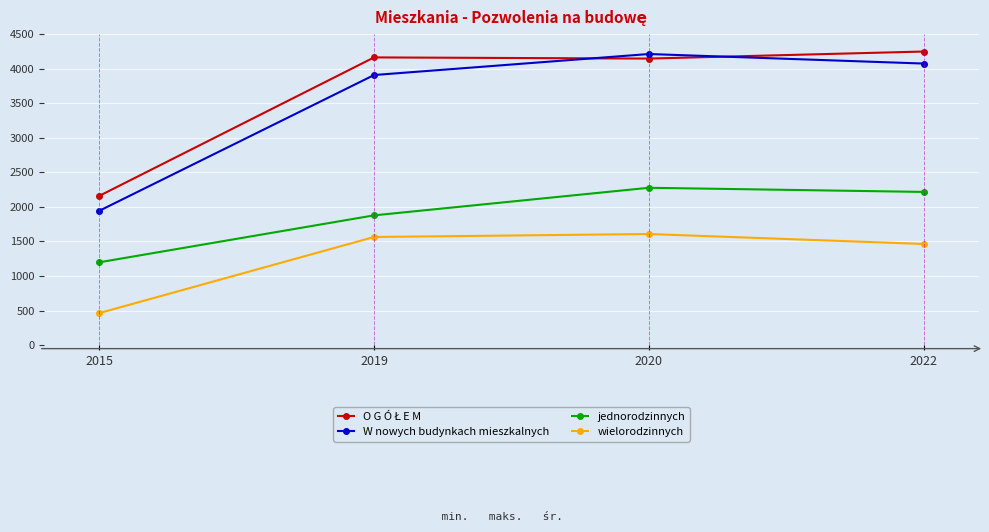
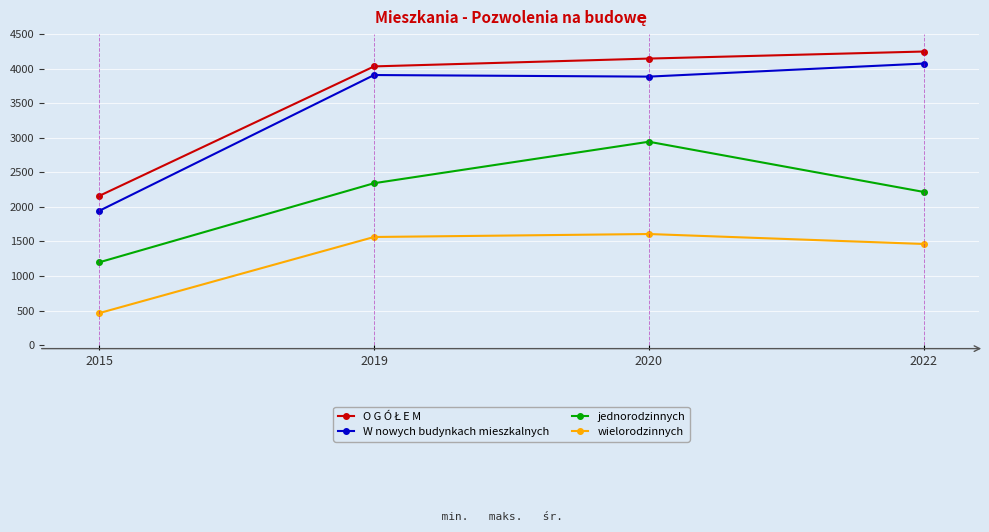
  {
    "O G Ó Ł E M": {
      "2015": 2200,
-     "2019": 4200,
+     "2019": 4000,
      "2020": 4100,
      "2022": 4200
    },
    "W nowych budynkach mieszkalnych": {
      "2015": 1900,
      "2019": 3900,
-     "2020": 4200,
+     "2020": 3900,
      "2022": 4100
    },
    "jednorodzinnych": {
      "2015": 1200,
-     "2019": 1900,
-     "2020": 2300,
+     "2019": 2300,
+     "2020": 2900,
      "2022": 2200
    },
    "wielorodzinnych": {
      "2015": 500,
      "2019": 1600,
      "2020": 1600,
      "2022": 1500
    }
  }
